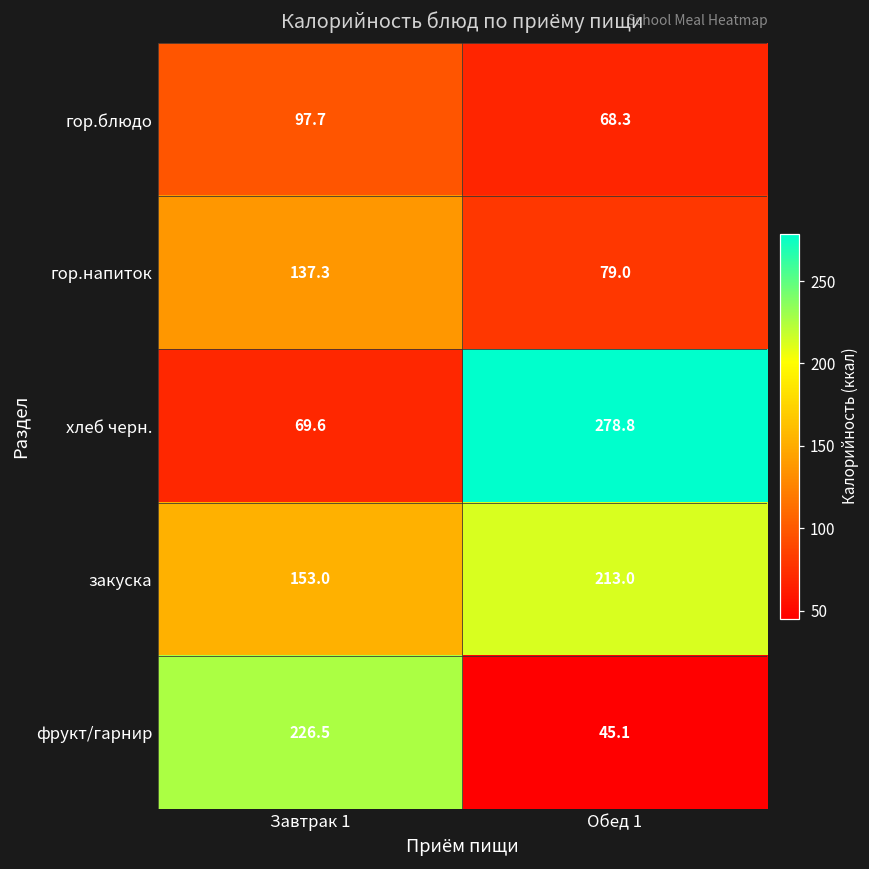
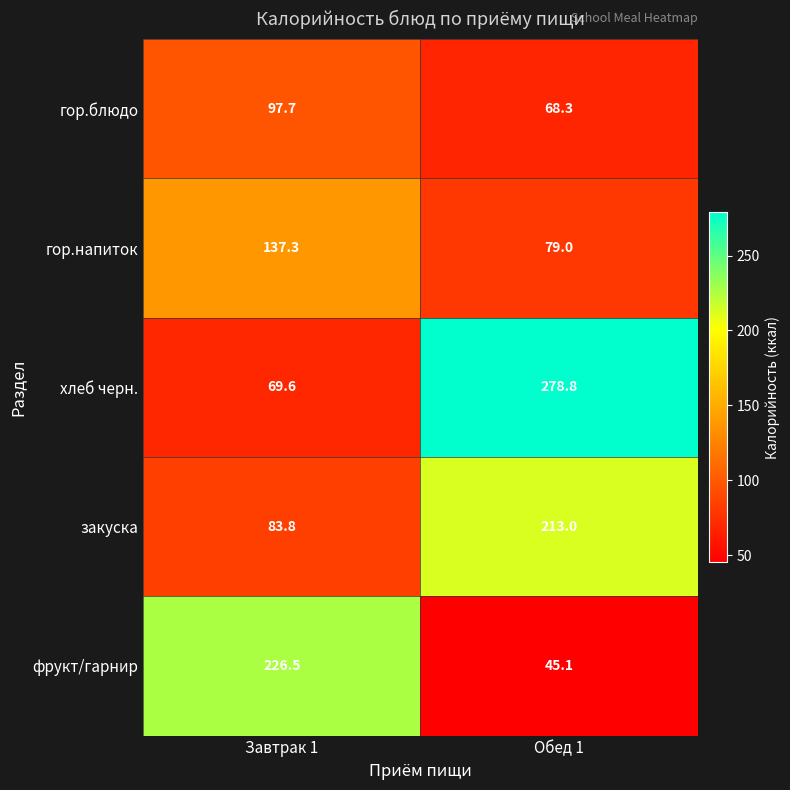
  {
    "гор.блюдо": {
      "Завтрак 1": 97.7,
      "Обед 1": 68.3
    },
    "гор.напиток": {
      "Завтрак 1": 137.3,
      "Обед 1": 79.0
    },
    "хлеб черн.": {
      "Завтрак 1": 69.6,
      "Обед 1": 278.8
    },
    "закуска": {
-     "Завтрак 1": 153.0,
+     "Завтрак 1": 83.8,
      "Обед 1": 213.0
    },
    "фрукт/гарнир": {
      "Завтрак 1": 226.5,
      "Обед 1": 45.1
    }
  }
